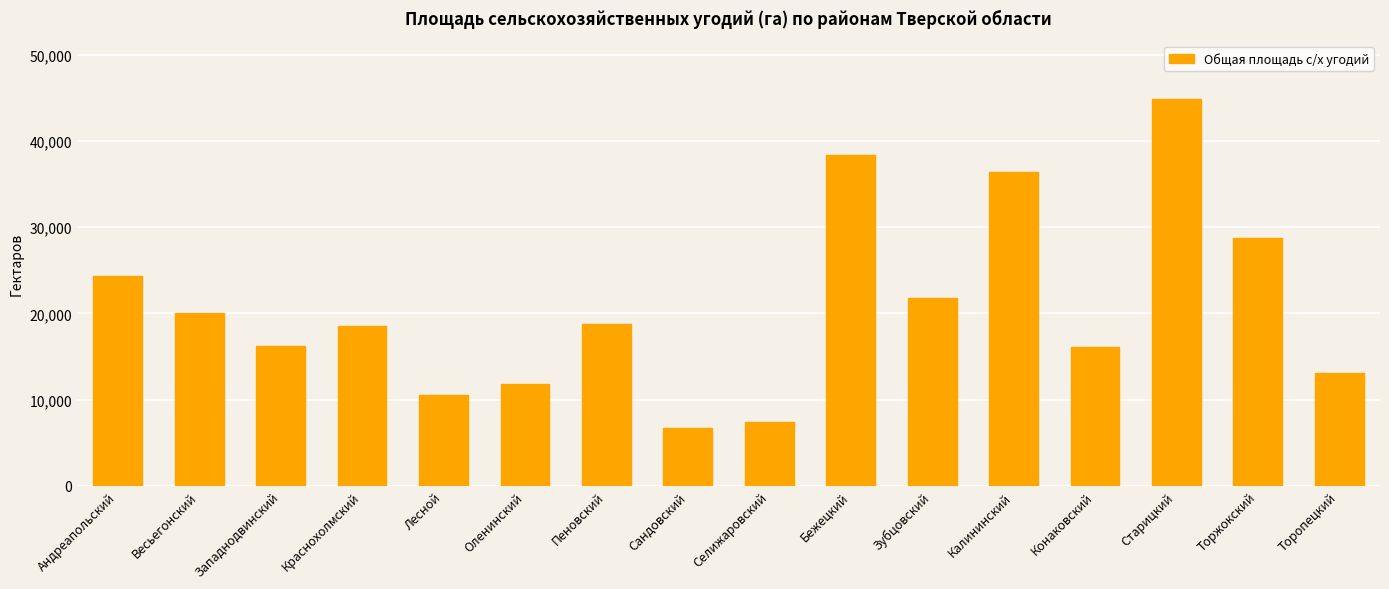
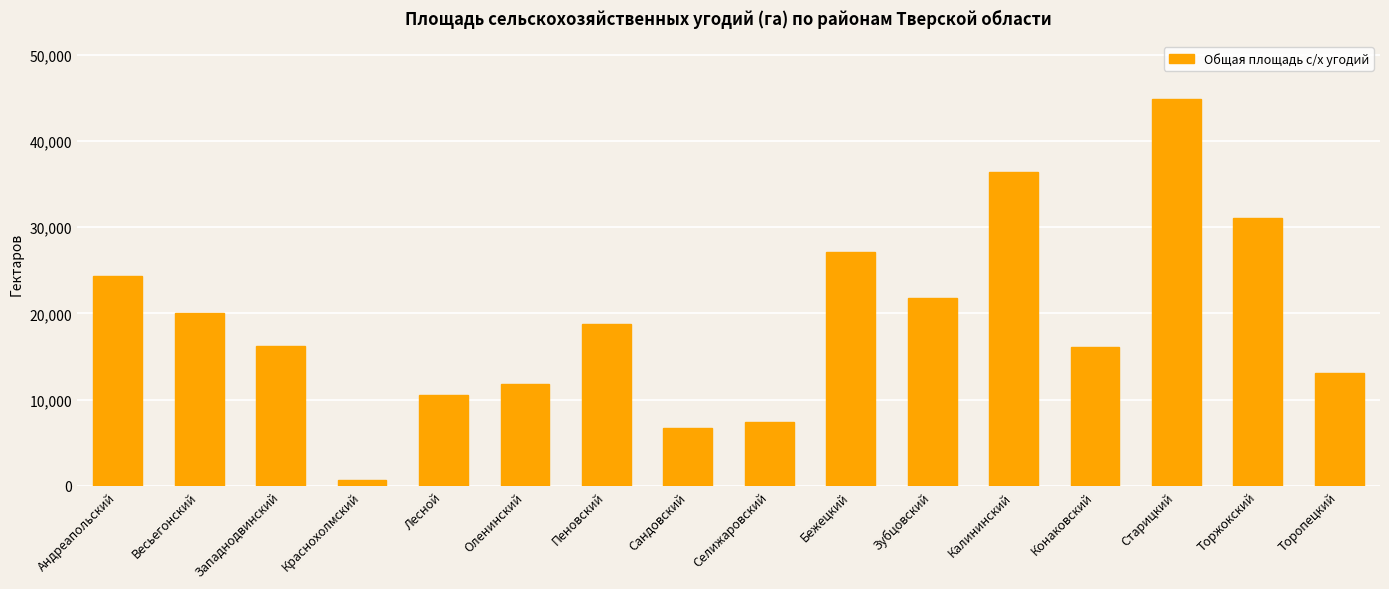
  {
    "Андреапольский": "24,000",
    "Весьегонский": "20,000",
    "Западнодвинский": "16,000",
-   "Краснохолмский": "19,000",
+   "Краснохолмский": "1,000",
    "Лесной": "10,000",
    "Оленинский": "12,000",
    "Пеновский": "19,000",
    "Сандовский": "7,000",
    "Селижаровский": "7,000",
-   "Бежецкий": "38,000",
+   "Бежецкий": "27,000",
    "Зубцовский": "22,000",
    "Калининский": "36,000",
    "Конаковский": "16,000",
    "Старицкий": "45,000",
-   "Торжокский": "29,000",
+   "Торжокский": "31,000",
    "Торопецкий": "13,000"
  }
